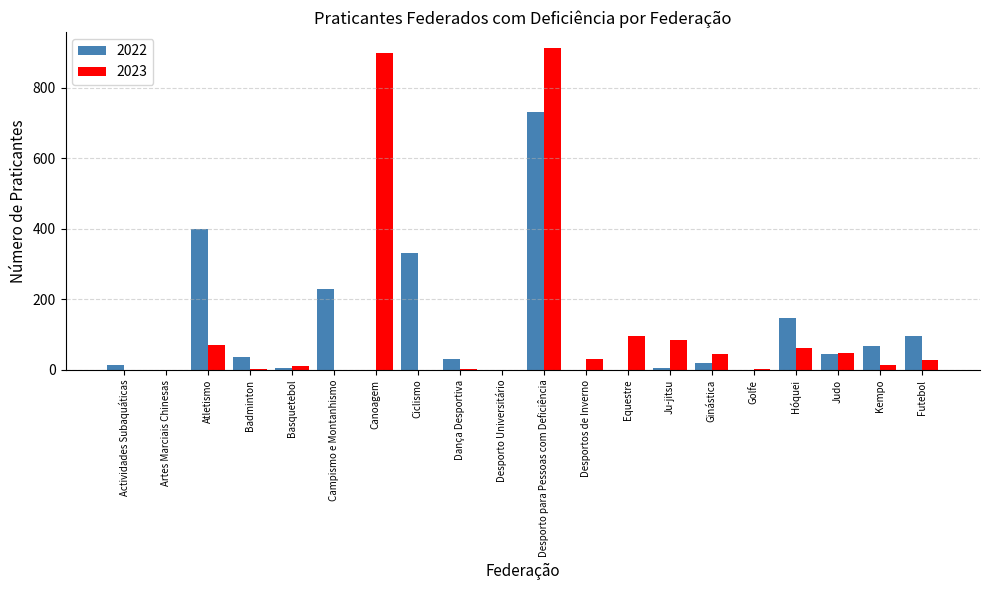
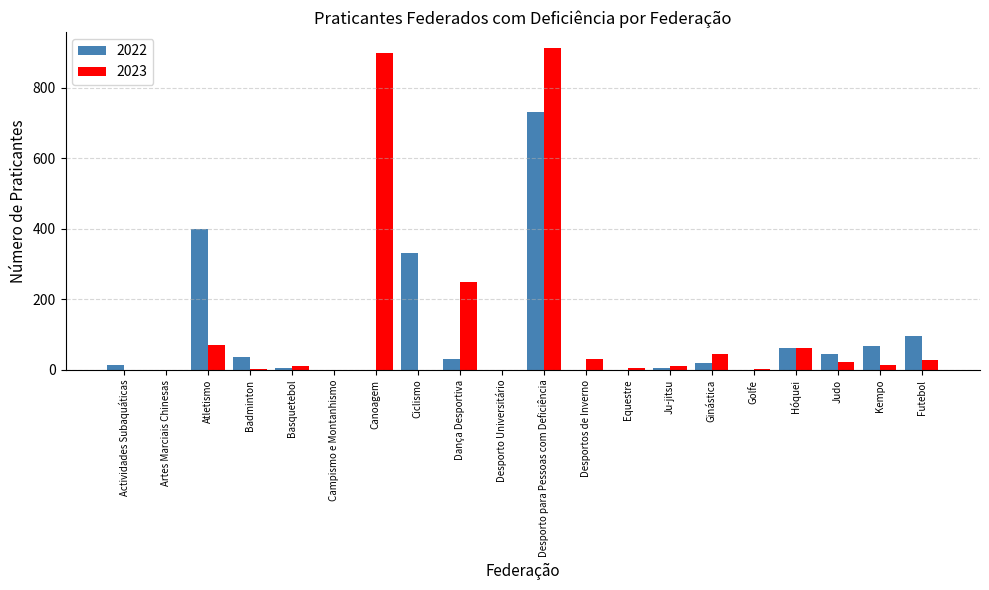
  {
    "2022": {
      "Actividades Subaquáticas": 10,
      "Artes Marciais Chinesas": 0,
      "Atletismo": 400,
      "Badminton": 40,
-     "Campismo e Montanhismo": 230,
+     "Campismo e Montanhismo": 0,
      "Canoagem": 0,
      "Ciclismo": 330,
      "Dança Desportiva": 30,
      "Desporto para Pessoas com Deficiência": 730,
      "Desportos de Inverno": 0,
      "Ginástica": 20,
-     "Hóquei": 150,
+     "Hóquei": 60,
      "Judo": 50,
      "Kempo": 70,
      "Futebol": 100
    },
    "2023": {
      "Actividades Subaquáticas": 0,
      "Atletismo": 70,
      "Basquetebol": 10,
      "Canoagem": 900,
-     "Dança Desportiva": 0,
+     "Dança Desportiva": 250,
      "Desporto para Pessoas com Deficiência": 910,
      "Desportos de Inverno": 30,
-     "Equestre": 100,
-     "Ju-jitsu": 80,
+     "Equestre": 10,
+     "Ju-jitsu": 10,
      "Ginástica": 40,
      "Hóquei": 60,
-     "Judo": 50,
+     "Judo": 20,
      "Kempo": 10,
      "Futebol": 30
    }
  }
